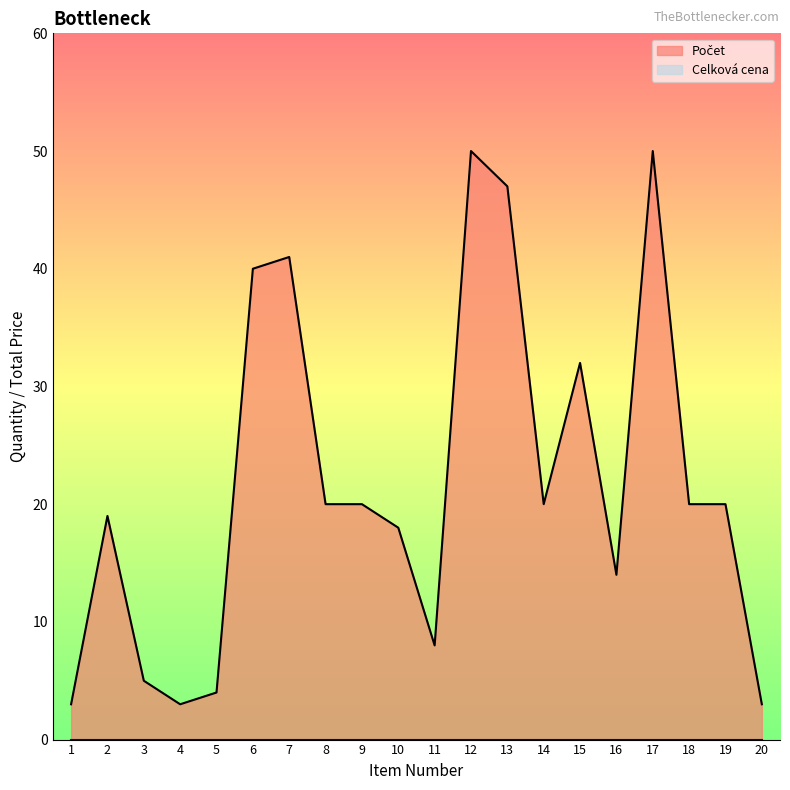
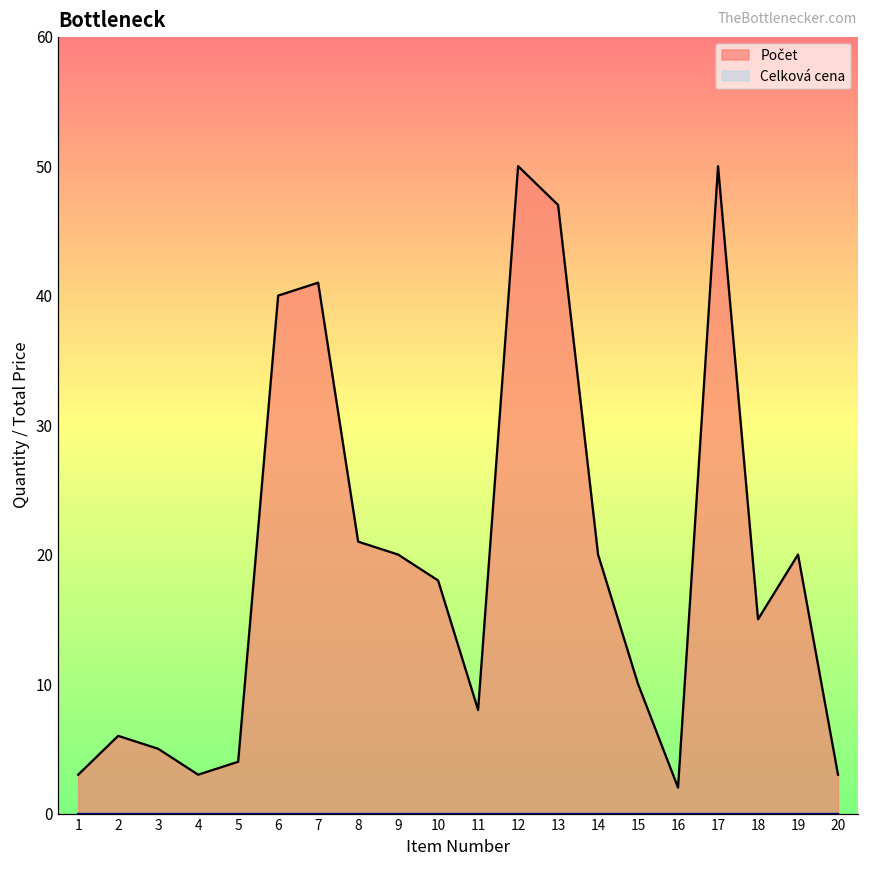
  {
    "Počet": {
      "1": 3,
-     "2": 19,
+     "2": 6,
      "3": 5,
      "4": 3,
      "5": 4,
      "6": 40,
      "7": 41,
-     "8": 20,
+     "8": 21,
      "9": 20,
      "10": 18,
      "11": 8,
      "12": 50,
      "13": 47,
      "14": 20,
-     "15": 32,
-     "16": 14,
+     "15": 10,
+     "16": 2,
      "17": 50,
-     "18": 20,
+     "18": 15,
      "19": 20,
      "20": 3
    },
    "Celková cena": {
      "1": 0,
      "2": 0,
      "3": 0,
      "4": 0,
      "5": 0,
      "6": 0,
      "7": 0,
      "8": 0,
      "9": 0,
      "10": 0,
      "11": 0,
      "12": 0,
      "13": 0,
      "14": 0,
      "15": 0,
      "16": 0,
      "17": 0,
      "18": 0,
      "19": 0,
      "20": 0
    }
  }
